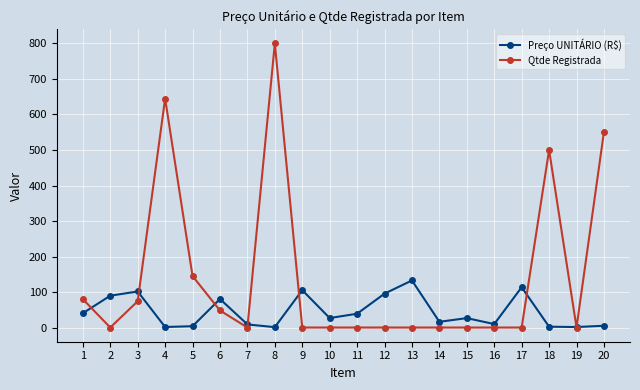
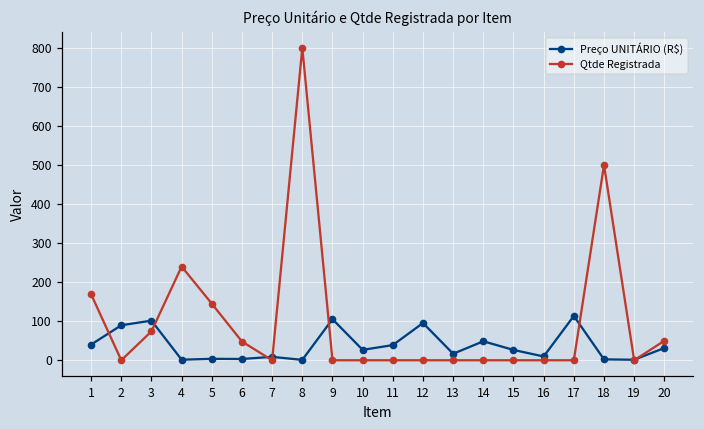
  {
    "Preço UNITÁRIO (R$)": {
      "1": 40,
      "2": 90,
      "3": 100,
      "4": 0,
      "5": 0,
-     "6": 80,
+     "6": 0,
      "7": 10,
      "8": 0,
      "9": 110,
      "10": 30,
      "11": 40,
      "12": 100,
-     "13": 130,
-     "14": 20,
+     "13": 20,
+     "14": 50,
      "15": 30,
      "16": 10,
      "17": 110,
      "18": 0,
-     "20": 0
+     "20": 30
    },
    "Qtde Registrada": {
-     "1": 80,
+     "1": 170,
      "2": 0,
      "3": 70,
-     "4": 650,
+     "4": 240,
      "5": 150,
      "6": 50,
      "7": 0,
      "8": 800,
      "9": 0,
      "10": 0,
      "11": 0,
      "12": 0,
      "13": 0,
      "14": 0,
      "15": 0,
      "16": 0,
      "17": 0,
      "18": 500,
-     "20": 550
+     "20": 50
    }
  }
